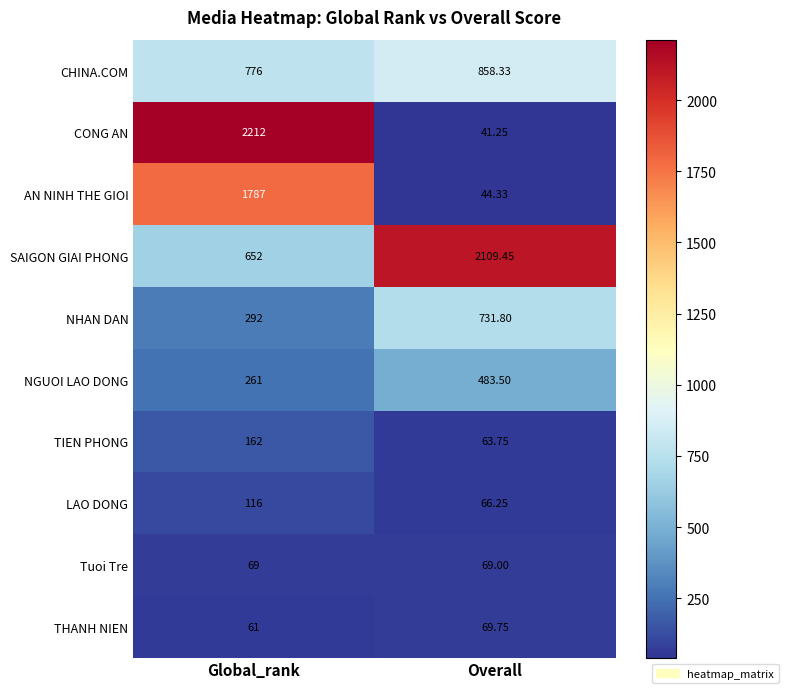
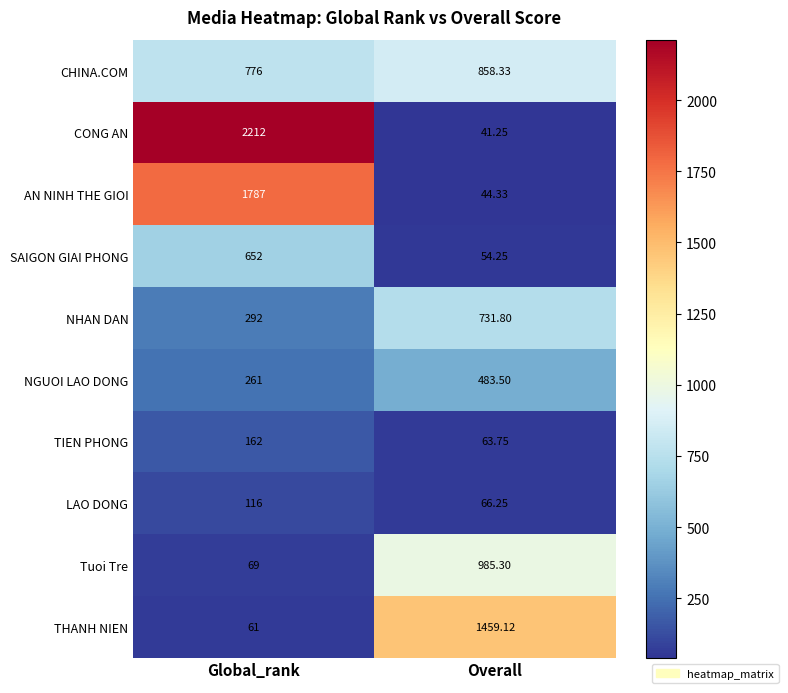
  {
    "CHINA.COM": {
      "Global_rank": 776,
      "Overall": 858.33
    },
    "CONG AN": {
      "Global_rank": 2212,
      "Overall": 41.25
    },
    "AN NINH THE GIOI": {
      "Global_rank": 1787,
      "Overall": 44.33
    },
    "SAIGON GIAI PHONG": {
      "Global_rank": 652,
-     "Overall": 2109.45
+     "Overall": 54.25
    },
    "NHAN DAN": {
      "Global_rank": 292,
      "Overall": 731.80
    },
    "NGUOI LAO DONG": {
      "Global_rank": 261,
      "Overall": 483.50
    },
    "TIEN PHONG": {
      "Global_rank": 162,
      "Overall": 63.75
    },
    "LAO DONG": {
      "Global_rank": 116,
      "Overall": 66.25
    },
    "Tuoi Tre": {
      "Global_rank": 69,
-     "Overall": 69.00
+     "Overall": 985.30
    },
    "THANH NIEN": {
      "Global_rank": 61,
-     "Overall": 69.75
+     "Overall": 1459.12
    }
  }
